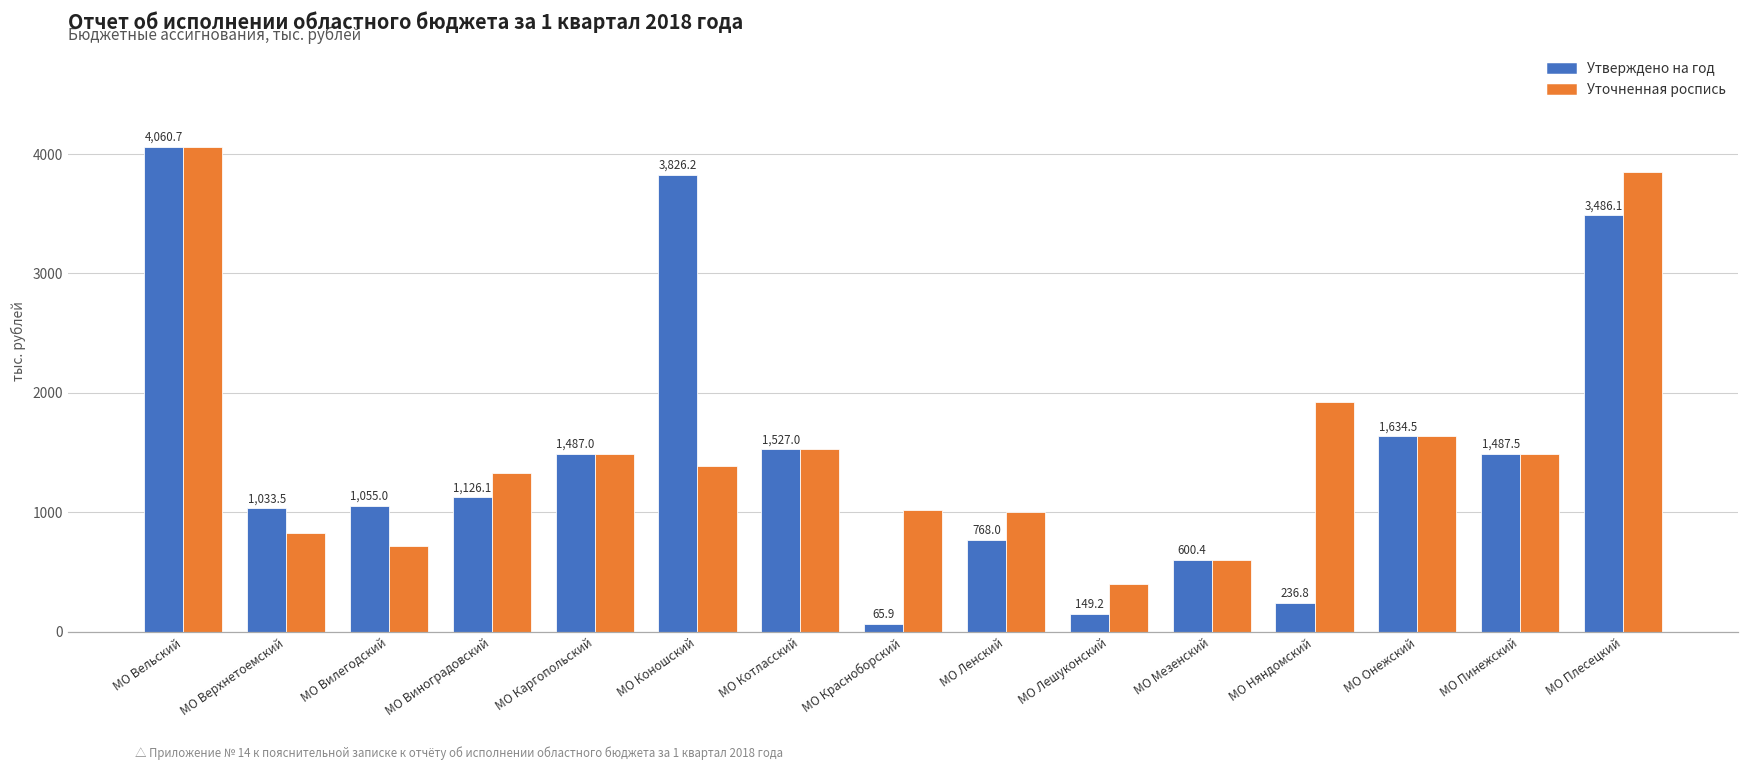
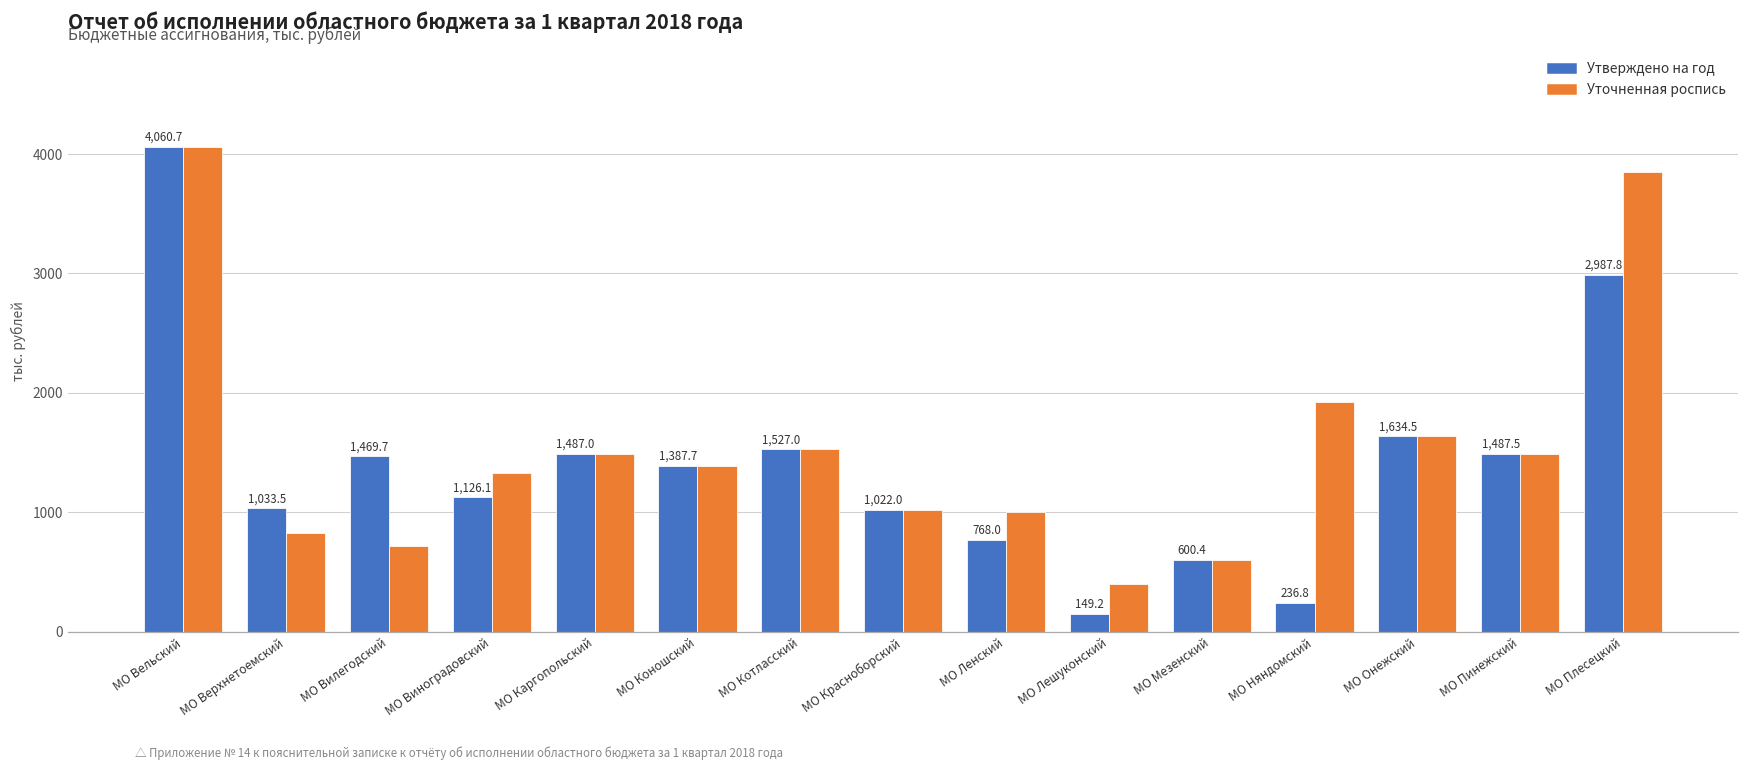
  {
    "Утверждено на год": {
      "МО Вельский": "4,060.7",
      "МО Верхнетоемский": "1,033.5",
-     "МО Вилегодский": "1,055.0",
+     "МО Вилегодский": "1,469.7",
      "МО Виноградовский": "1,126.1",
      "МО Каргопольский": "1,487.0",
-     "МО Коношский": "3,826.2",
+     "МО Коношский": "1,387.7",
      "МО Котласский": "1,527.0",
-     "МО Красноборский": "65.9",
+     "МО Красноборский": "1,022.0",
      "МО Ленский": "768.0",
      "МО Лешуконский": "149.2",
      "МО Мезенский": "600.4",
      "МО Няндомский": "236.8",
      "МО Онежский": "1,634.5",
      "МО Пинежский": "1,487.5",
-     "МО Плесецкий": "3,486.1"
+     "МО Плесецкий": "2,987.8"
    },
    "Уточненная роспись": {
      "МО Верхнетоемский": "830",
      "МО Вилегодский": "720",
      "МО Виноградовский": "1330",
      "МО Ленский": "1000",
      "МО Лешуконский": "400",
      "МО Няндомский": "1920",
      "МО Плесецкий": "3850"
    }
  }
